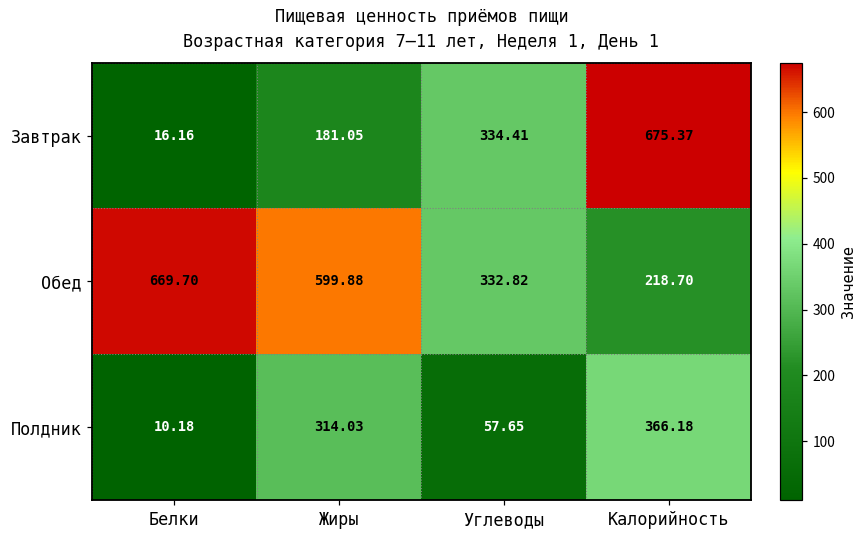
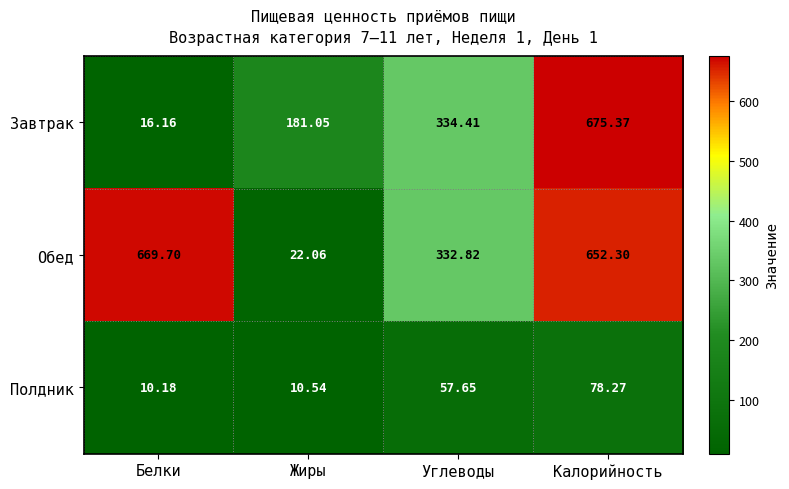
  {
    "Завтрак": {
      "Белки": 16.16,
      "Жиры": 181.05,
      "Углеводы": 334.41,
      "Калорийность": 675.37
    },
    "Обед": {
      "Белки": 669.70,
-     "Жиры": 599.88,
+     "Жиры": 22.06,
      "Углеводы": 332.82,
-     "Калорийность": 218.70
+     "Калорийность": 652.30
    },
    "Полдник": {
      "Белки": 10.18,
-     "Жиры": 314.03,
+     "Жиры": 10.54,
      "Углеводы": 57.65,
-     "Калорийность": 366.18
+     "Калорийность": 78.27
    }
  }
